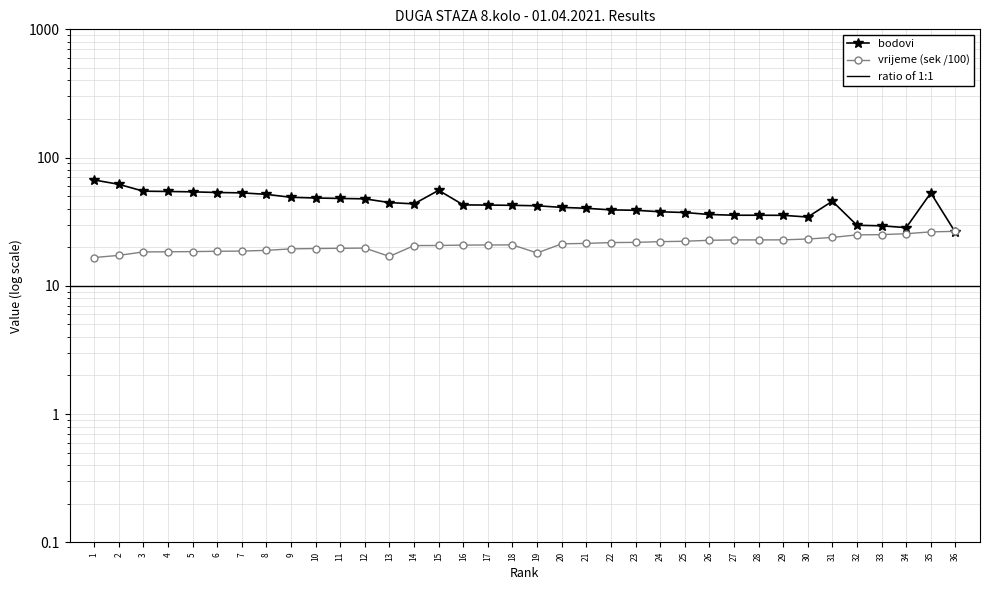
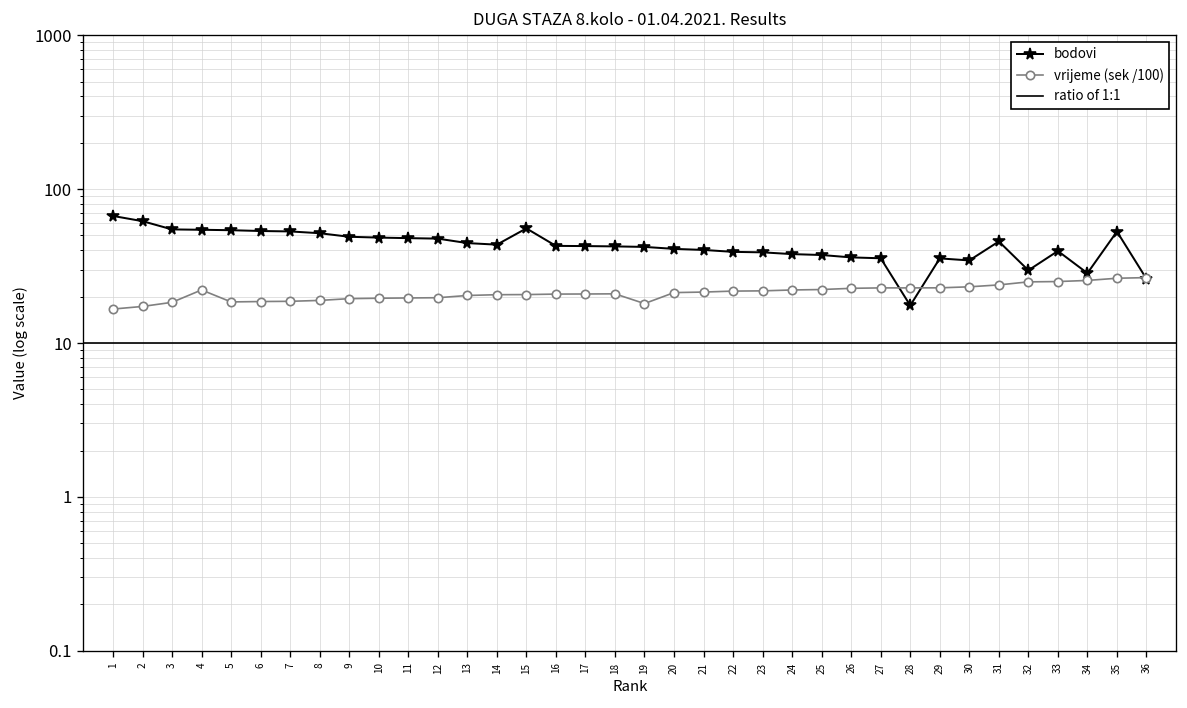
  {
    "bodovi": {
      "1": 70,
      "2": 60,
      "3": 55,
      "4": 54,
      "5": 54,
      "6": 53,
      "7": 53,
      "8": 52,
      "9": 49,
      "10": 48,
      "11": 48,
      "12": 48,
      "13": 45,
      "14": 44,
      "15": 56,
      "16": 43,
      "17": 43,
      "18": 42,
      "19": 42,
      "20": 41,
      "21": 40,
      "22": 39,
      "23": 39,
      "24": 38,
      "25": 37,
      "26": 36,
      "27": 36,
-     "28": 36,
+     "28": 18,
      "29": 35,
      "30": 34,
      "31": 46,
      "32": 30,
-     "33": 29,
+     "33": 40,
      "34": 28,
      "35": 53
    },
    "vrijeme (sek /100)": {
      "1": 17,
      "2": 17,
      "3": 18,
-     "4": 18,
+     "4": 22,
      "5": 18,
      "6": 19,
      "7": 19,
      "8": 19,
      "9": 19,
      "10": 20,
      "11": 20,
      "12": 20,
-     "13": 17,
+     "13": 20,
      "14": 21,
      "15": 21,
      "16": 21,
      "17": 21,
      "18": 21,
      "19": 18,
      "20": 21,
      "21": 21,
      "22": 22,
      "23": 22,
      "24": 22,
      "25": 22,
      "26": 23,
      "27": 23,
      "28": 23,
      "29": 23,
      "30": 23,
      "31": 24,
      "32": 25,
      "33": 25,
      "34": 26,
      "35": 26
    }
  }
